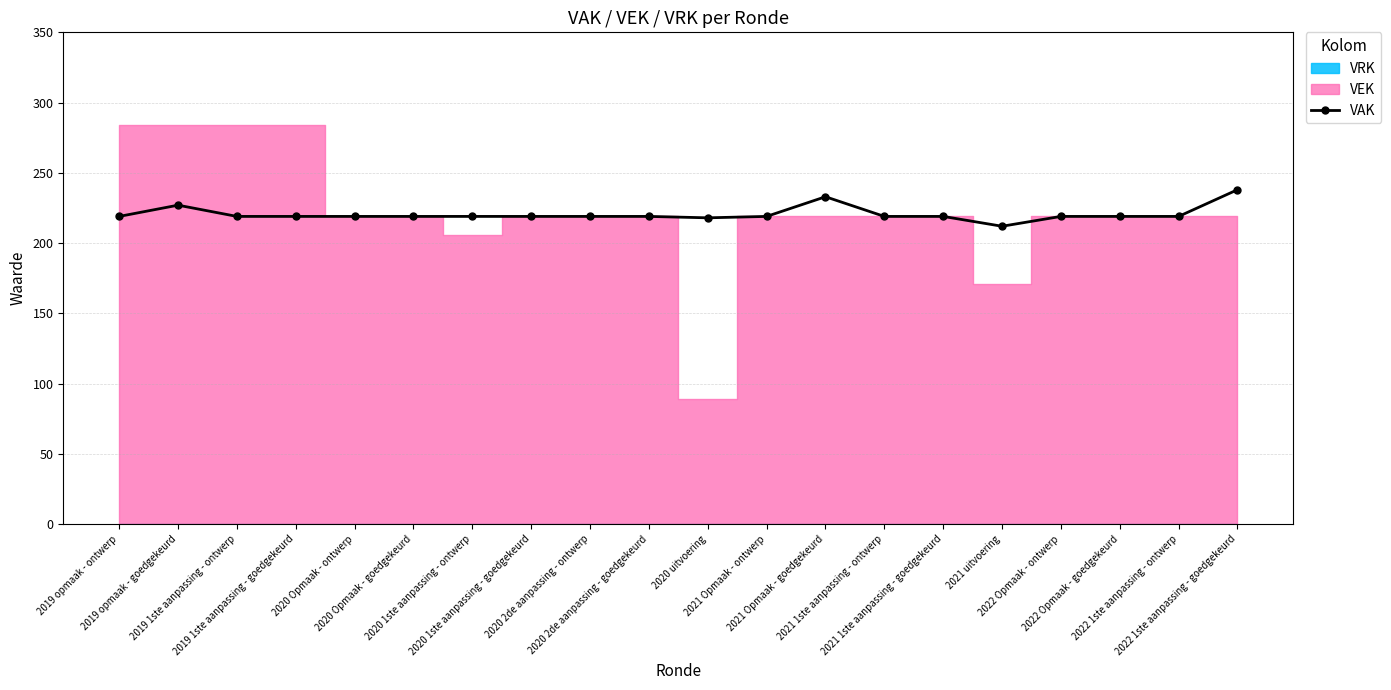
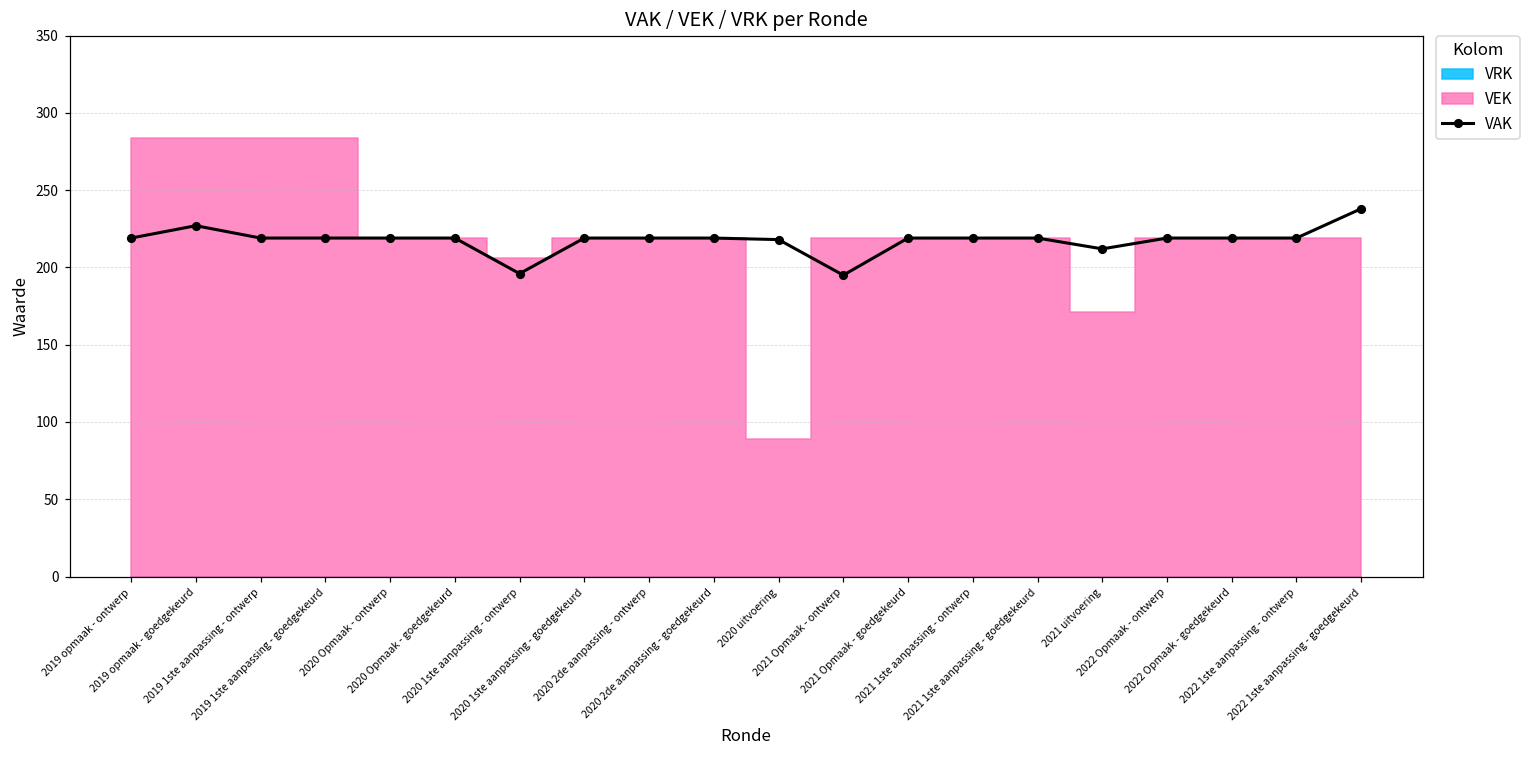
  {
    "VAK": {
      "2019 opmaak - ontwerp": 219,
      "2019 opmaak - goedgekeurd": 227,
      "2019 1ste aanpassing - ontwerp": 219,
      "2019 1ste aanpassing - goedgekeurd": 219,
      "2020 Opmaak - ontwerp": 219,
      "2020 Opmaak - goedgekeurd": 219,
-     "2020 1ste aanpassing - ontwerp": 219,
+     "2020 1ste aanpassing - ontwerp": 196,
      "2020 1ste aanpassing - goedgekeurd": 219,
      "2020 2de aanpassing - ontwerp": 219,
      "2020 2de aanpassing - goedgekeurd": 219,
      "2020 uitvoering": 218,
-     "2021 Opmaak - ontwerp": 219,
-     "2021 Opmaak - goedgekeurd": 233,
+     "2021 Opmaak - ontwerp": 195,
+     "2021 Opmaak - goedgekeurd": 219,
      "2021 1ste aanpassing - ontwerp": 219,
      "2021 1ste aanpassing - goedgekeurd": 219,
      "2021 uitvoering": 212,
      "2022 Opmaak - ontwerp": 219,
      "2022 Opmaak - goedgekeurd": 219,
      "2022 1ste aanpassing - ontwerp": 219,
      "2022 1ste aanpassing - goedgekeurd": 238
    }
  }
